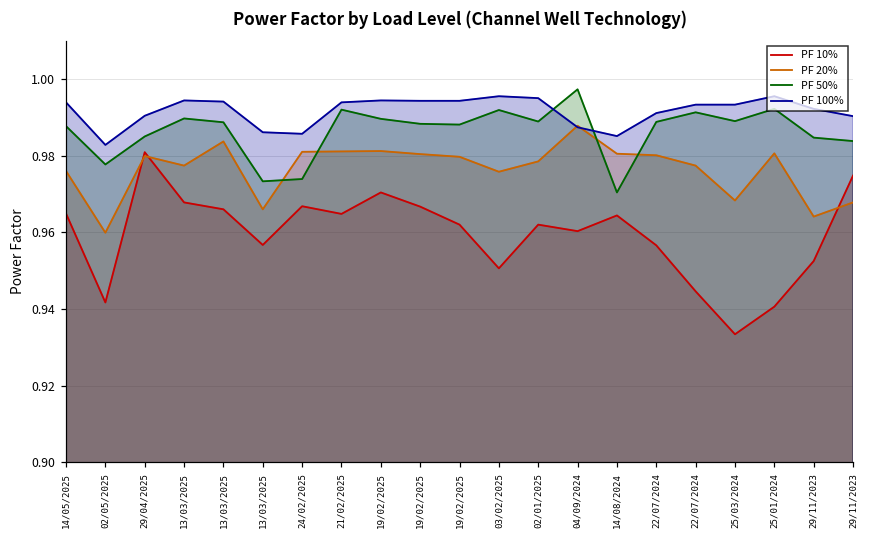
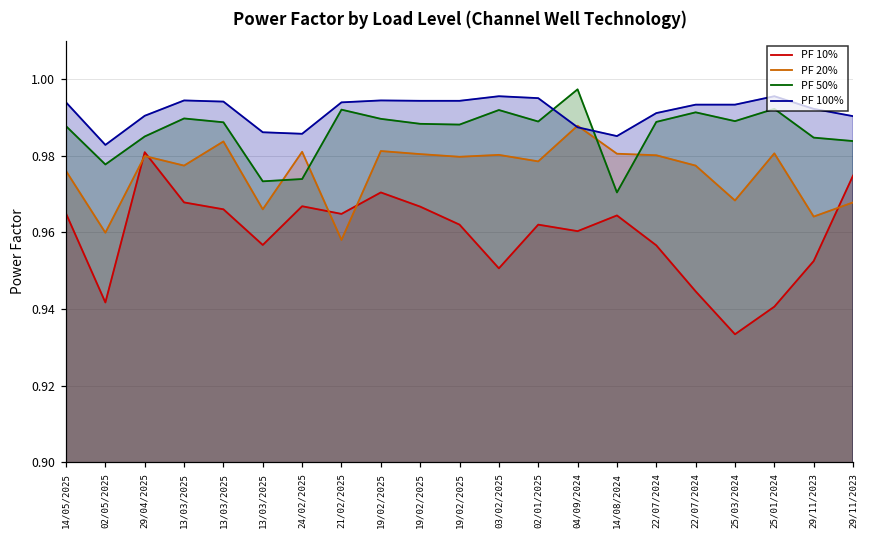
  {
    "PF 10%": {
      "14/05/2025": 0.965,
      "02/05/2025": 0.942,
      "29/04/2025": 0.981,
      "24/02/2025": 0.967,
      "21/02/2025": 0.965,
      "03/02/2025": 0.951,
      "02/01/2025": 0.962,
      "04/09/2024": 0.960,
      "14/08/2024": 0.964,
      "25/03/2024": 0.933,
      "25/01/2024": 0.941
    },
    "PF 20%": {
      "14/05/2025": 0.976,
      "02/05/2025": 0.960,
      "29/04/2025": 0.980,
      "24/02/2025": 0.981,
-     "21/02/2025": 0.981,
-     "03/02/2025": 0.976,
+     "21/02/2025": 0.958,
+     "03/02/2025": 0.980,
      "02/01/2025": 0.979,
      "14/08/2024": 0.981,
      "25/03/2024": 0.968,
      "25/01/2024": 0.981
    },
    "PF 50%": {
      "14/05/2025": 0.988,
      "02/05/2025": 0.978,
      "29/04/2025": 0.985,
      "24/02/2025": 0.974,
      "21/02/2025": 0.992,
      "03/02/2025": 0.992,
      "02/01/2025": 0.989,
      "04/09/2024": 0.997,
      "14/08/2024": 0.970,
      "25/03/2024": 0.989
    },
    "PF 100%": {
      "14/05/2025": 0.994,
      "02/05/2025": 0.983,
      "29/04/2025": 0.990,
      "24/02/2025": 0.986,
      "21/02/2025": 0.994,
      "03/02/2025": 0.996,
      "02/01/2025": 0.995,
      "14/08/2024": 0.985,
      "25/03/2024": 0.993
    }
  }
